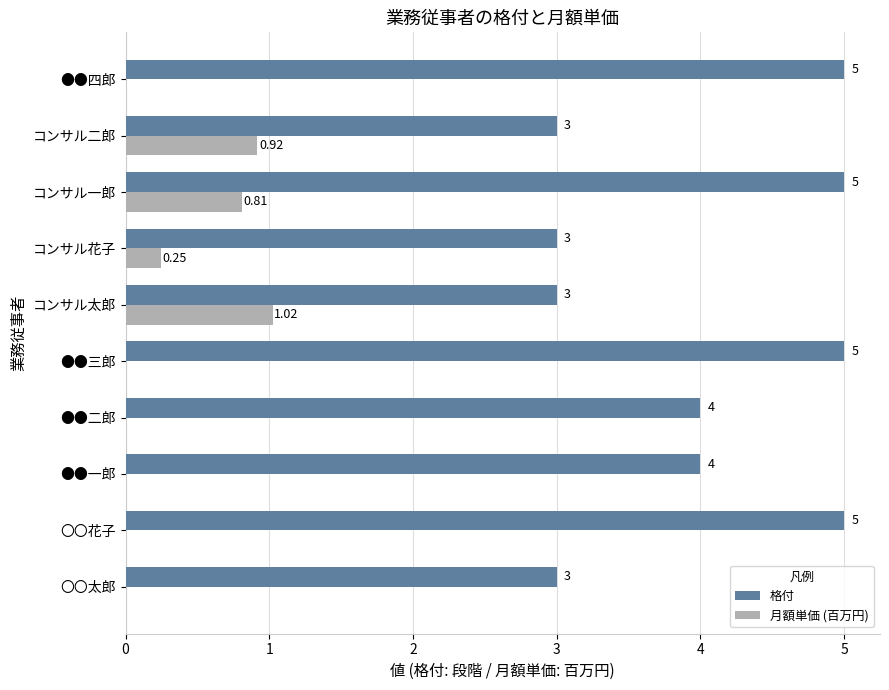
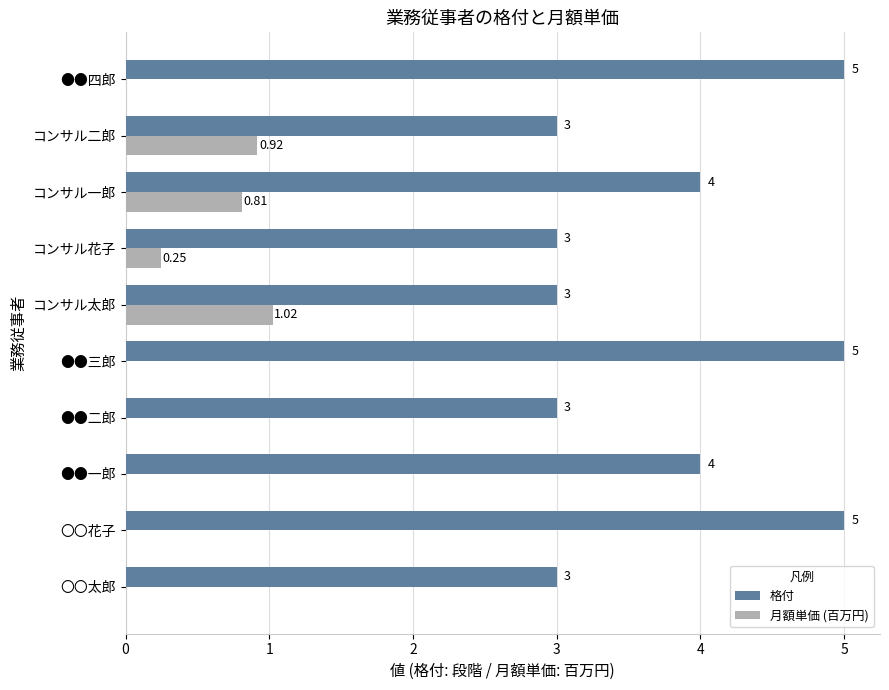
  {
    "格付": {
      "●●四郎": 5,
      "コンサル二郎": 3,
-     "コンサル一郎": 5,
+     "コンサル一郎": 4,
      "コンサル花子": 3,
      "コンサル太郎": 3,
      "●●三郎": 5,
-     "●●二郎": 4,
+     "●●二郎": 3,
      "●●一郎": 4,
      "〇〇花子": 5,
      "〇〇太郎": 3
    },
    "月額単価 (百万円)": {
      "コンサル二郎": 0.92,
      "コンサル一郎": 0.81,
      "コンサル花子": 0.25,
      "コンサル太郎": 1.02
    }
  }
